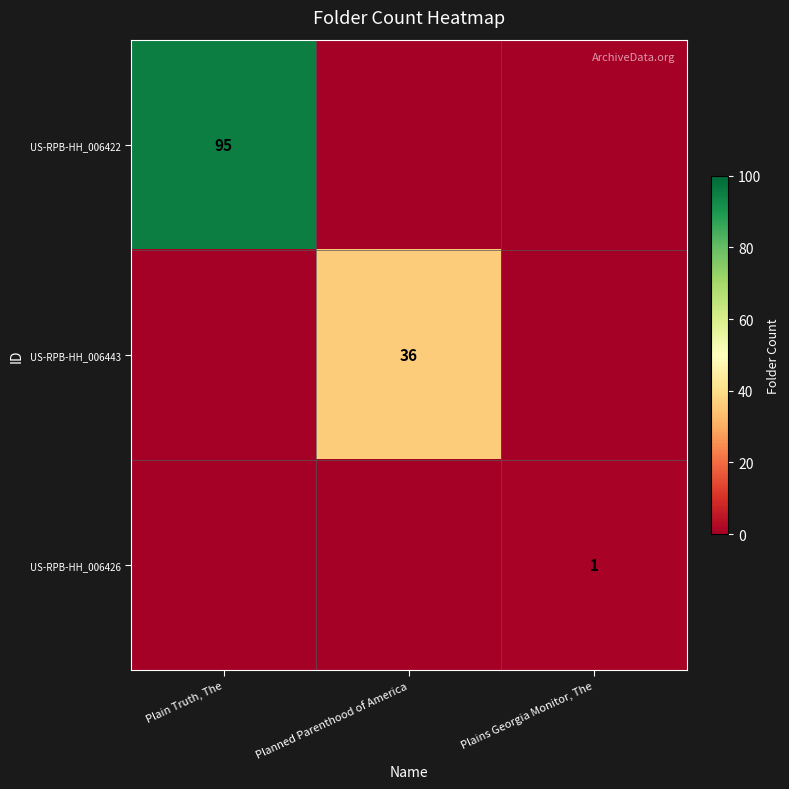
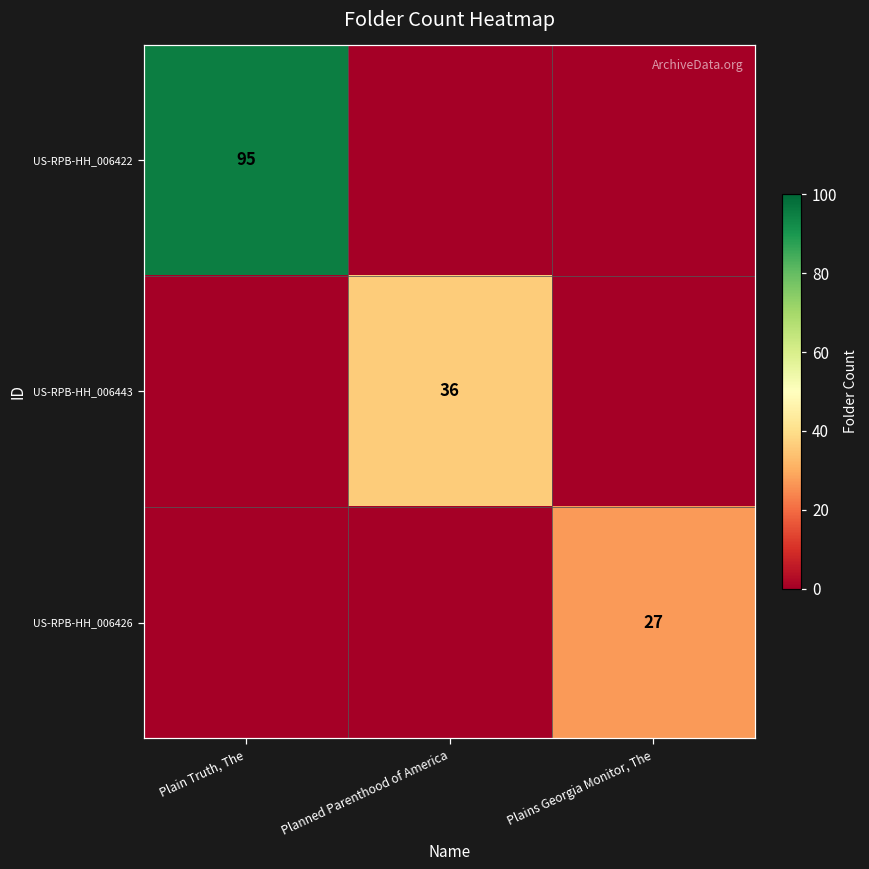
  {
    "US-RPB-HH_006422": {
      "Plain Truth, The": 95
    },
    "US-RPB-HH_006443": {
      "Planned Parenthood of America": 36
    },
    "US-RPB-HH_006426": {
-     "Plains Georgia Monitor, The": 1
+     "Plains Georgia Monitor, The": 27
    }
  }
